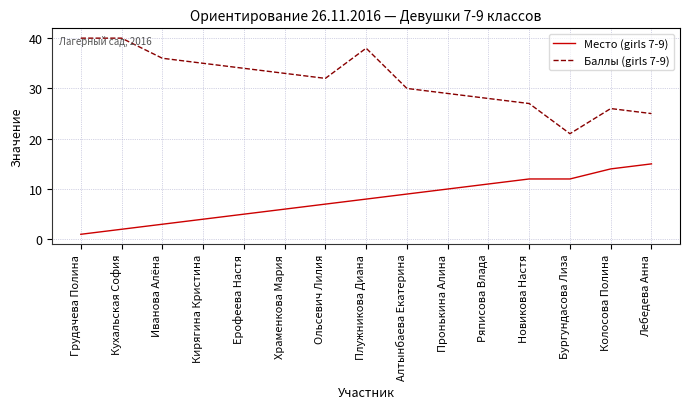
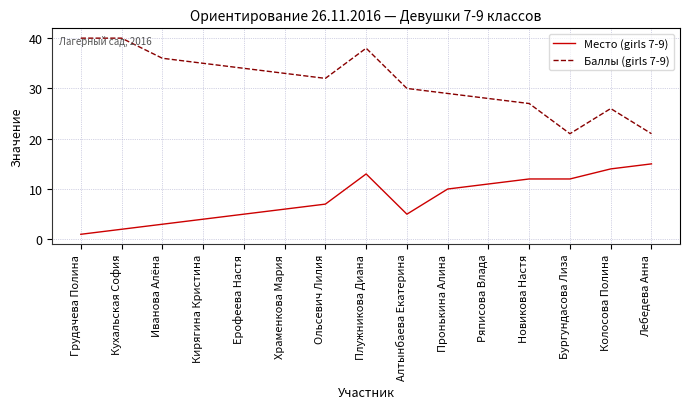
  {
    "Место (girls 7-9)": {
      "Грудачева Полина": 1,
      "Кухальская София": 2,
      "Иванова Алёна": 3,
      "Кирягина Кристина": 4,
      "Ерофеева Настя": 5,
      "Храменкова Мария": 6,
      "Ольсевич Лилия": 7,
-     "Плужникова Диана": 8,
-     "Алтынбаева Екатерина": 9,
+     "Плужникова Диана": 13,
+     "Алтынбаева Екатерина": 5,
      "Пронькина Алина": 10,
      "Ряписова Влада": 11,
      "Новикова Настя": 12,
      "Бургундасова Лиза": 12,
      "Колосова Полина": 14,
      "Лебедева Анна": 15
    },
    "Баллы (girls 7-9)": {
      "Иванова Алёна": 36,
      "Кирягина Кристина": 35,
      "Ерофеева Настя": 34,
      "Храменкова Мария": 33,
      "Ольсевич Лилия": 32,
      "Плужникова Диана": 38,
      "Алтынбаева Екатерина": 30,
      "Пронькина Алина": 29,
      "Ряписова Влада": 28,
      "Новикова Настя": 27,
      "Бургундасова Лиза": 21,
      "Колосова Полина": 26,
-     "Лебедева Анна": 25
+     "Лебедева Анна": 21
    }
  }
